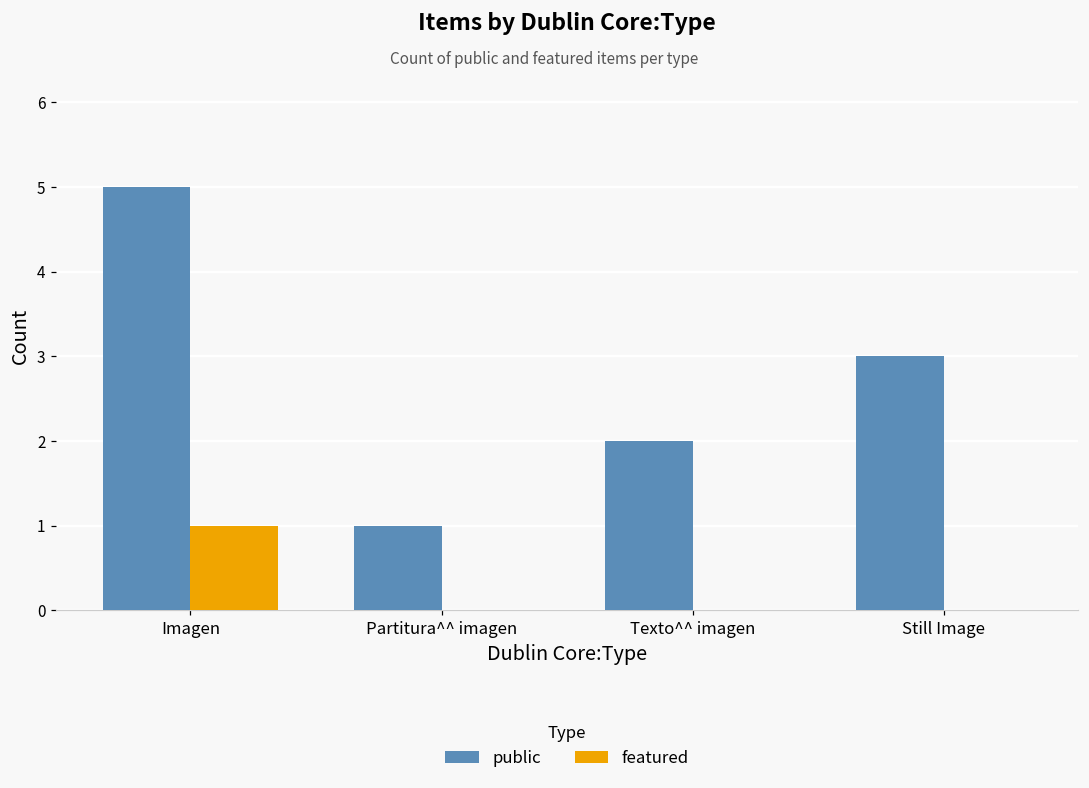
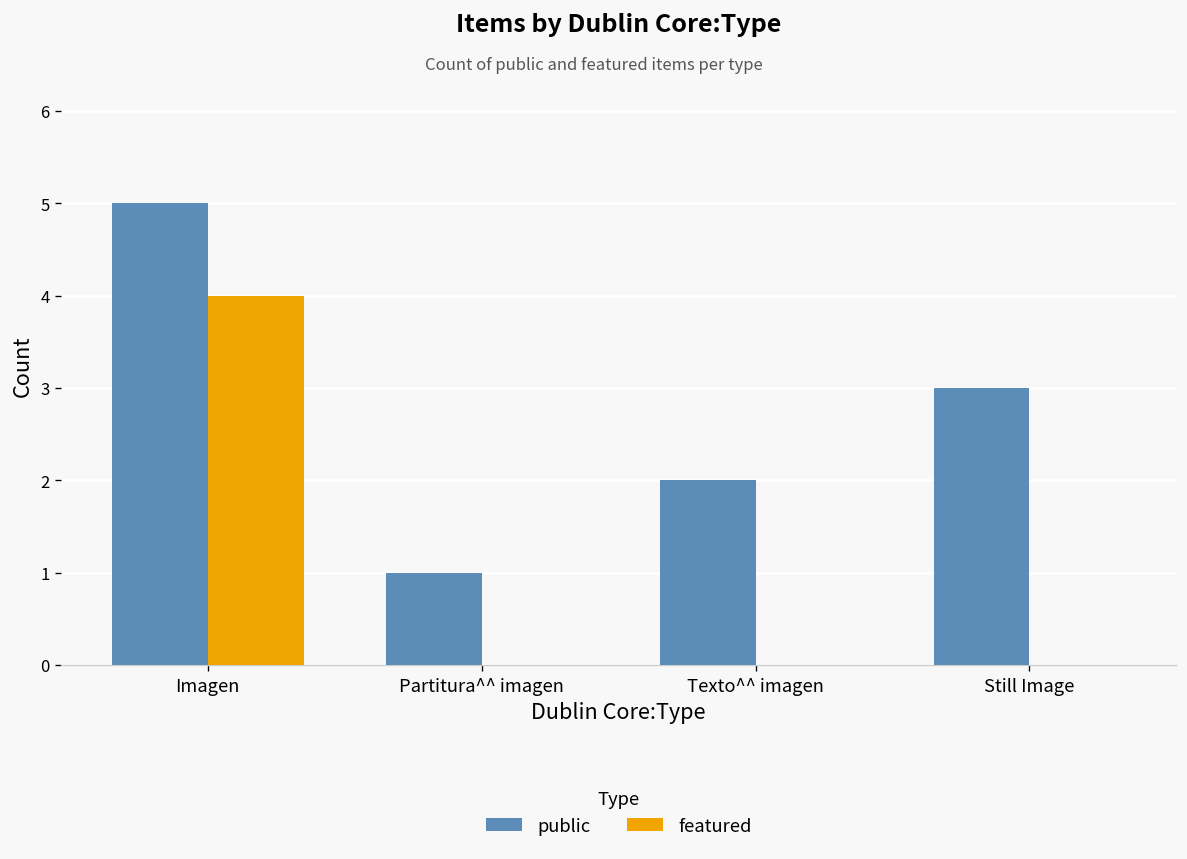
  {
    "public": {
      "Imagen": 5,
      "Partitura^^ imagen": 1,
      "Texto^^ imagen": 2,
      "Still Image": 3
    },
    "featured": {
-     "Imagen": 1,
+     "Imagen": 4,
      "Partitura^^ imagen": 0,
      "Texto^^ imagen": 0,
      "Still Image": 0
    }
  }
